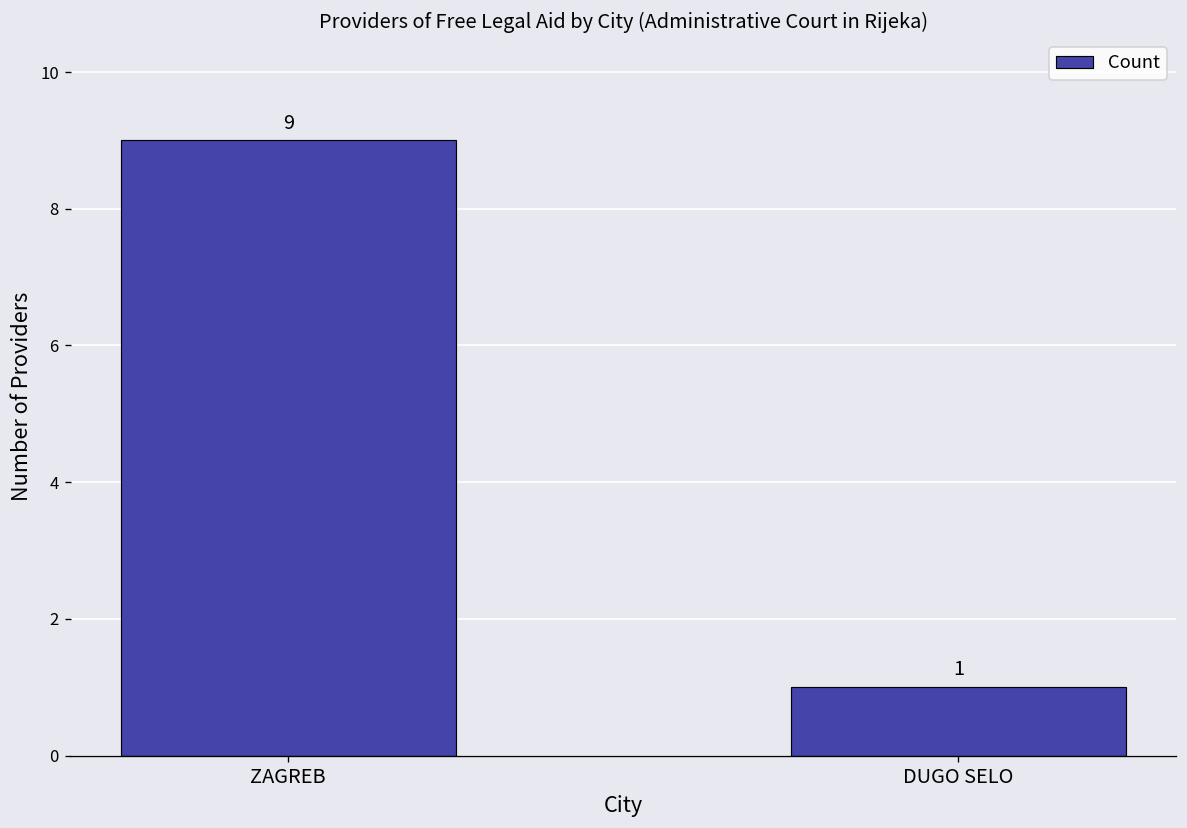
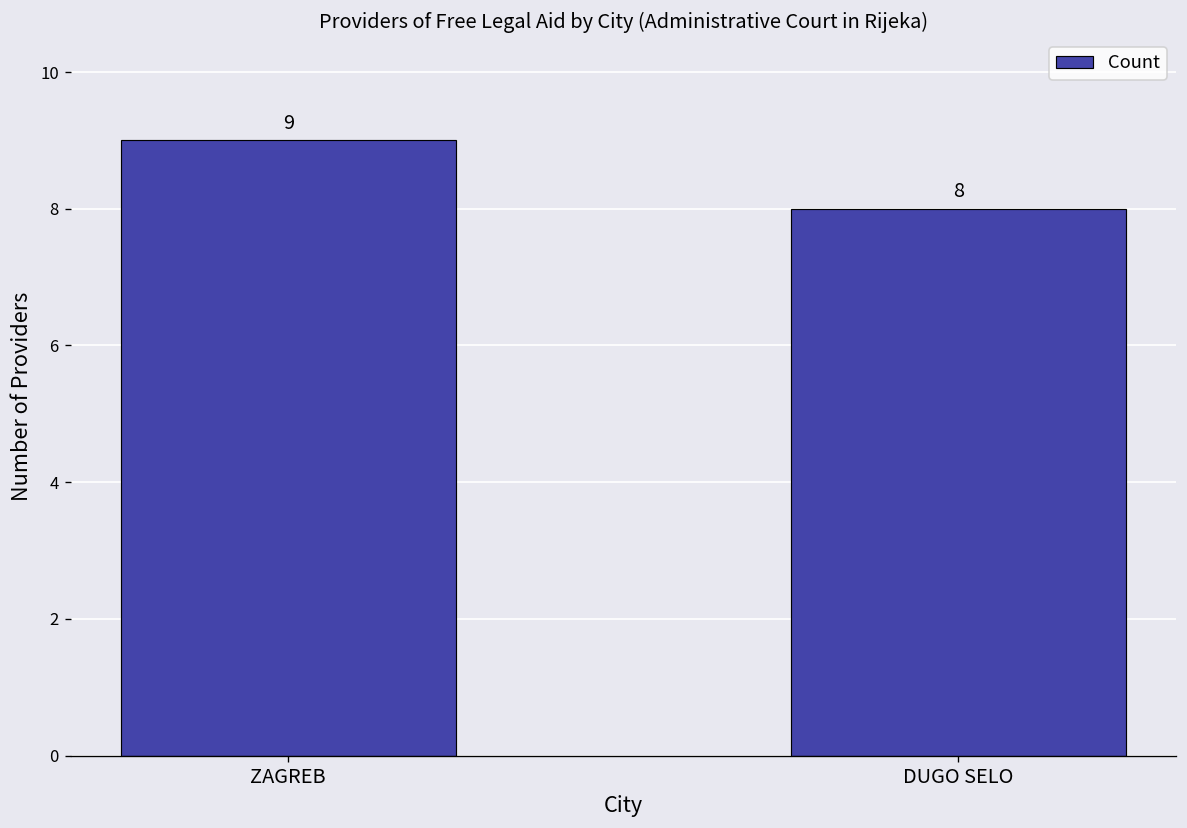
  {
    "ZAGREB": 9,
-   "DUGO SELO": 1
+   "DUGO SELO": 8
  }
